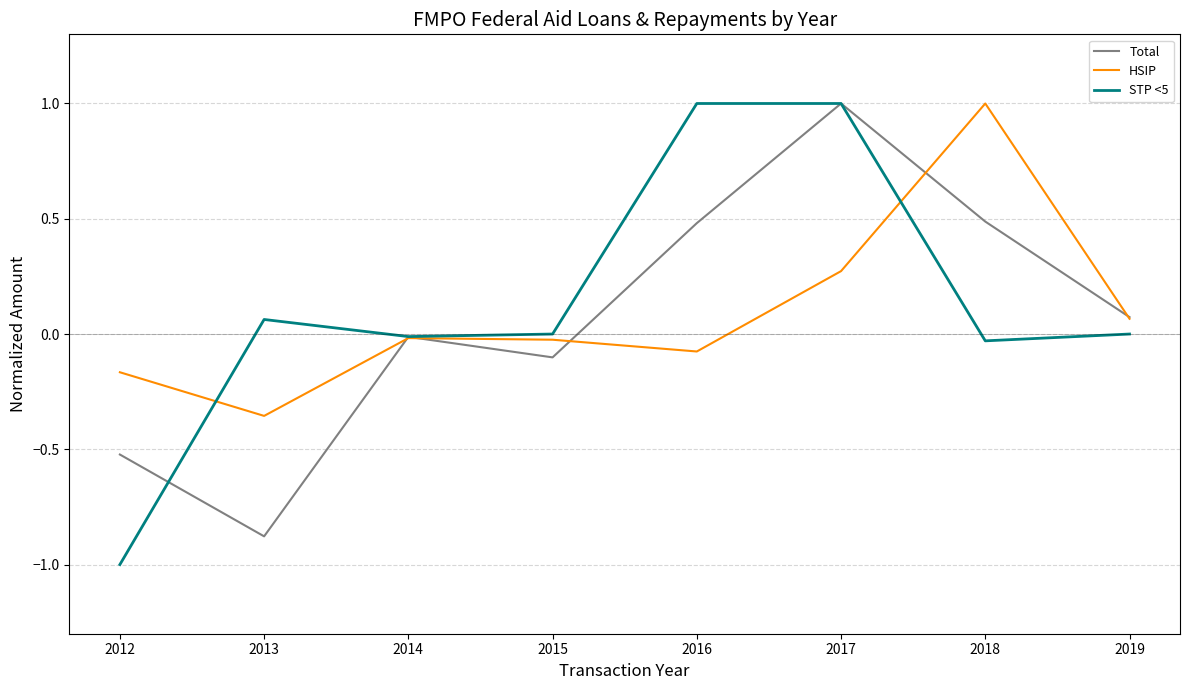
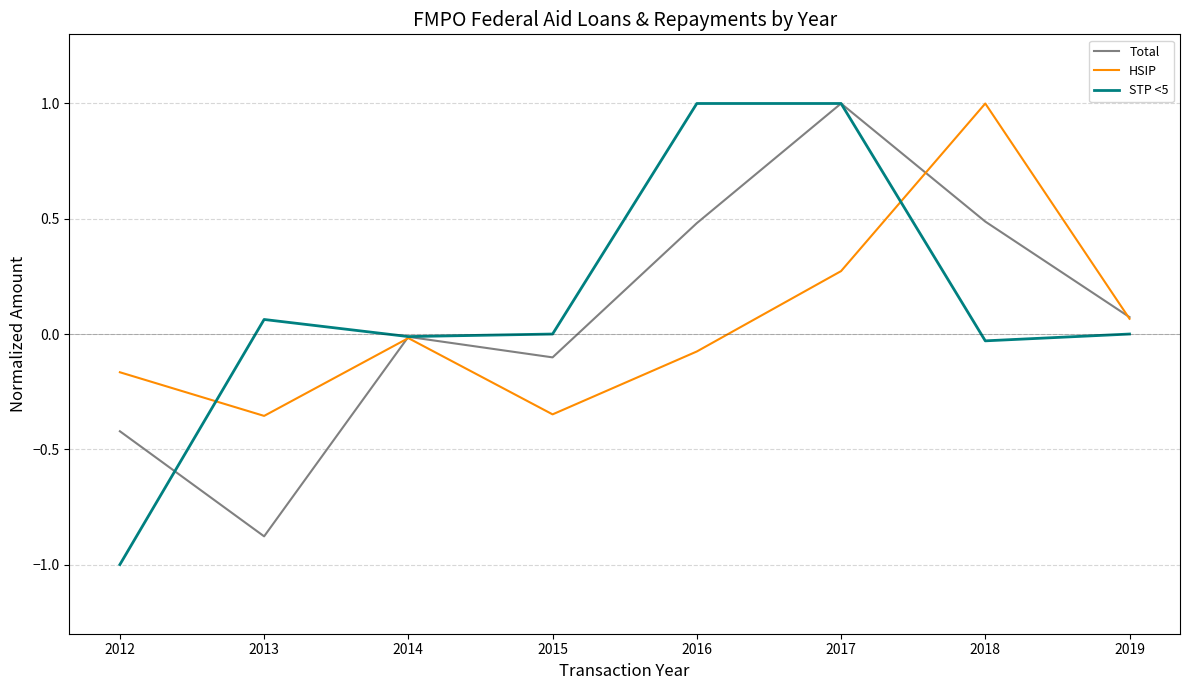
  {
    "Total": {
-     "2012": -0.52,
+     "2012": -0.42,
      "2013": -0.88,
      "2015": -0.10,
      "2016": 0.48,
      "2018": 0.49
    },
    "HSIP": {
      "2012": -0.17,
      "2013": -0.36,
-     "2015": -0.02,
+     "2015": -0.35,
      "2016": -0.08,
      "2017": 0.27,
      "2018": 1.00
    },
    "STP <5": {
      "2012": -1.00,
      "2013": 0.06,
      "2015": 0.00,
      "2016": 1.00,
      "2018": -0.03,
      "2019": 0.00
    }
  }
